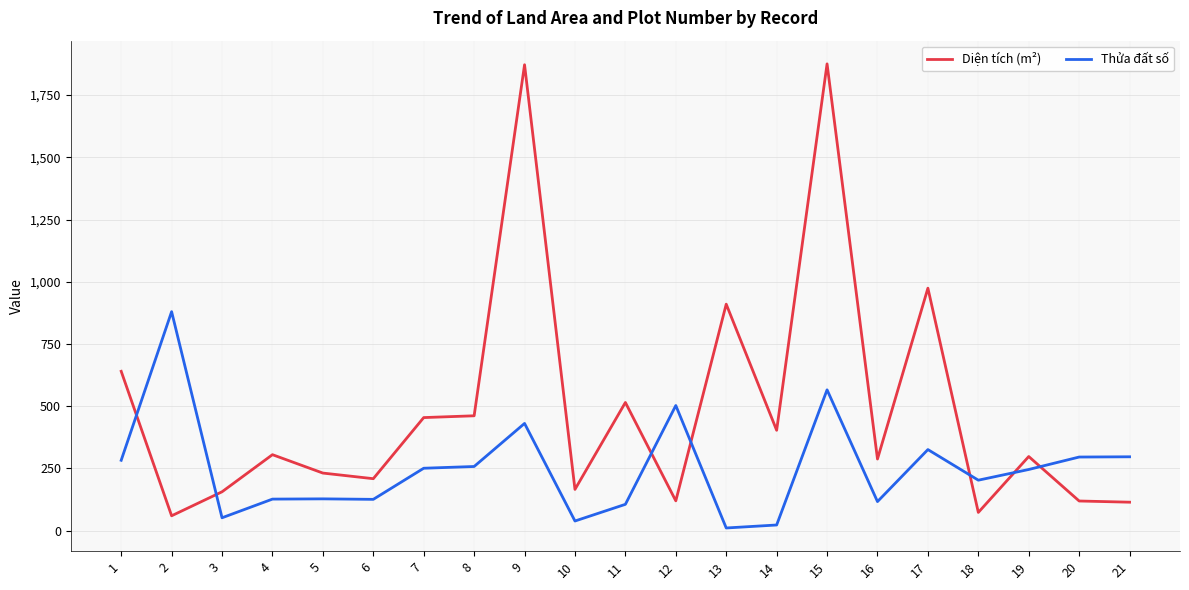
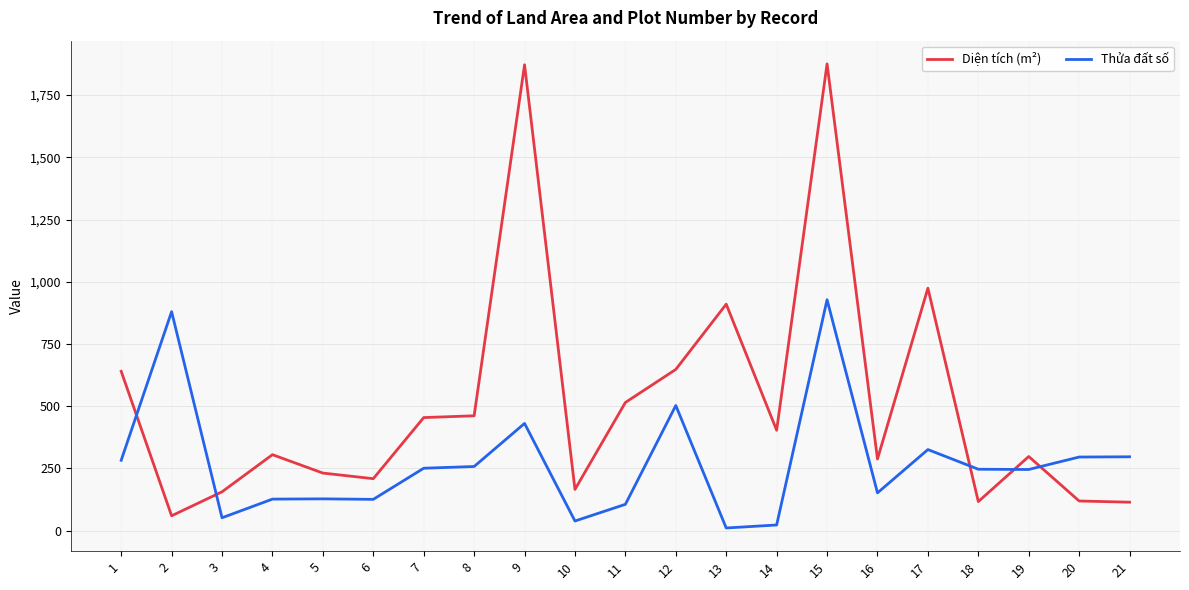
  {
    "Diện tích (m²)": {
      "1": "640",
      "2": "60",
      "3": "160",
      "4": "310",
      "5": "230",
      "6": "210",
      "7": "450",
      "8": "460",
      "9": "1,870",
      "10": "170",
      "11": "520",
-     "12": "120",
+     "12": "650",
      "13": "910",
      "14": "400",
      "15": "1,880",
      "16": "290",
      "17": "970",
-     "18": "70",
+     "18": "120",
      "19": "300",
      "20": "120",
      "21": "110"
    },
    "Thửa đất số": {
      "1": "280",
      "2": "880",
      "3": "50",
      "4": "130",
      "5": "130",
      "6": "130",
      "7": "250",
      "8": "260",
      "9": "430",
      "10": "40",
      "11": "110",
      "12": "500",
      "13": "10",
      "14": "20",
-     "15": "570",
-     "16": "120",
+     "15": "930",
+     "16": "150",
      "17": "330",
-     "18": "200",
+     "18": "250",
      "19": "250",
      "20": "300",
      "21": "300"
    }
  }
